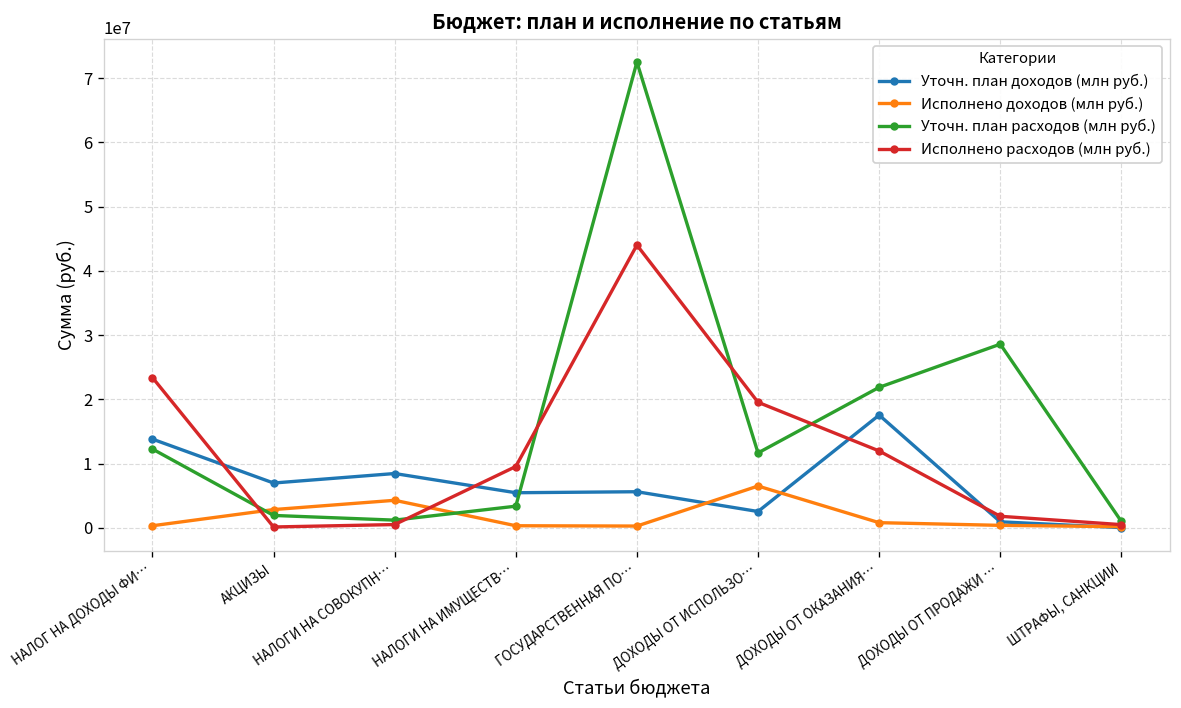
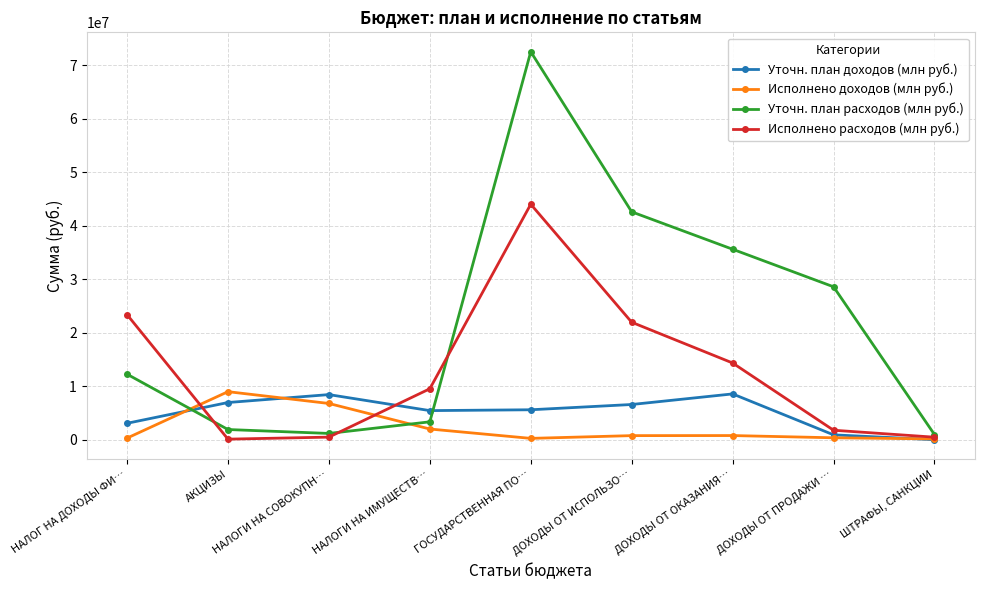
  {
    "Уточн. план доходов (млн руб.)": {
-     "НАЛОГ НА ДОХОДЫ ФИ…": 14000000,
+     "НАЛОГ НА ДОХОДЫ ФИ…": 3000000,
      "АКЦИЗЫ": 7000000,
      "НАЛОГИ НА СОВОКУПН…": 8000000,
      "НАЛОГИ НА ИМУЩЕСТВ…": 5000000,
      "ГОСУДАРСТВЕННАЯ ПО…": 6000000,
-     "ДОХОДЫ ОТ ИСПОЛЬЗО…": 3000000,
-     "ДОХОДЫ ОТ ОКАЗАНИЯ…": 18000000,
+     "ДОХОДЫ ОТ ИСПОЛЬЗО…": 7000000,
+     "ДОХОДЫ ОТ ОКАЗАНИЯ…": 9000000,
      "ДОХОДЫ ОТ ПРОДАЖИ …": 1000000
    },
    "Исполнено доходов (млн руб.)": {
      "НАЛОГ НА ДОХОДЫ ФИ…": 0,
-     "АКЦИЗЫ": 3000000,
-     "НАЛОГИ НА СОВОКУПН…": 4000000,
-     "НАЛОГИ НА ИМУЩЕСТВ…": 0,
+     "АКЦИЗЫ": 9000000,
+     "НАЛОГИ НА СОВОКУПН…": 7000000,
+     "НАЛОГИ НА ИМУЩЕСТВ…": 2000000,
      "ГОСУДАРСТВЕННАЯ ПО…": 0,
-     "ДОХОДЫ ОТ ИСПОЛЬЗО…": 6000000,
+     "ДОХОДЫ ОТ ИСПОЛЬЗО…": 1000000,
      "ДОХОДЫ ОТ ОКАЗАНИЯ…": 1000000,
      "ДОХОДЫ ОТ ПРОДАЖИ …": 0
    },
    "Уточн. план расходов (млн руб.)": {
      "НАЛОГ НА ДОХОДЫ ФИ…": 12000000,
      "АКЦИЗЫ": 2000000,
      "НАЛОГИ НА СОВОКУПН…": 1000000,
      "НАЛОГИ НА ИМУЩЕСТВ…": 3000000,
      "ГОСУДАРСТВЕННАЯ ПО…": 72000000,
-     "ДОХОДЫ ОТ ИСПОЛЬЗО…": 12000000,
-     "ДОХОДЫ ОТ ОКАЗАНИЯ…": 22000000,
+     "ДОХОДЫ ОТ ИСПОЛЬЗО…": 43000000,
+     "ДОХОДЫ ОТ ОКАЗАНИЯ…": 36000000,
      "ДОХОДЫ ОТ ПРОДАЖИ …": 29000000,
      "ШТРАФЫ, САНКЦИИ": 1000000
    },
    "Исполнено расходов (млн руб.)": {
      "НАЛОГ НА ДОХОДЫ ФИ…": 23000000,
      "АКЦИЗЫ": 0,
      "НАЛОГИ НА СОВОКУПН…": 1000000,
      "НАЛОГИ НА ИМУЩЕСТВ…": 10000000,
      "ГОСУДАРСТВЕННАЯ ПО…": 44000000,
-     "ДОХОДЫ ОТ ИСПОЛЬЗО…": 20000000,
-     "ДОХОДЫ ОТ ОКАЗАНИЯ…": 12000000,
+     "ДОХОДЫ ОТ ИСПОЛЬЗО…": 22000000,
+     "ДОХОДЫ ОТ ОКАЗАНИЯ…": 14000000,
      "ДОХОДЫ ОТ ПРОДАЖИ …": 2000000
    }
  }
